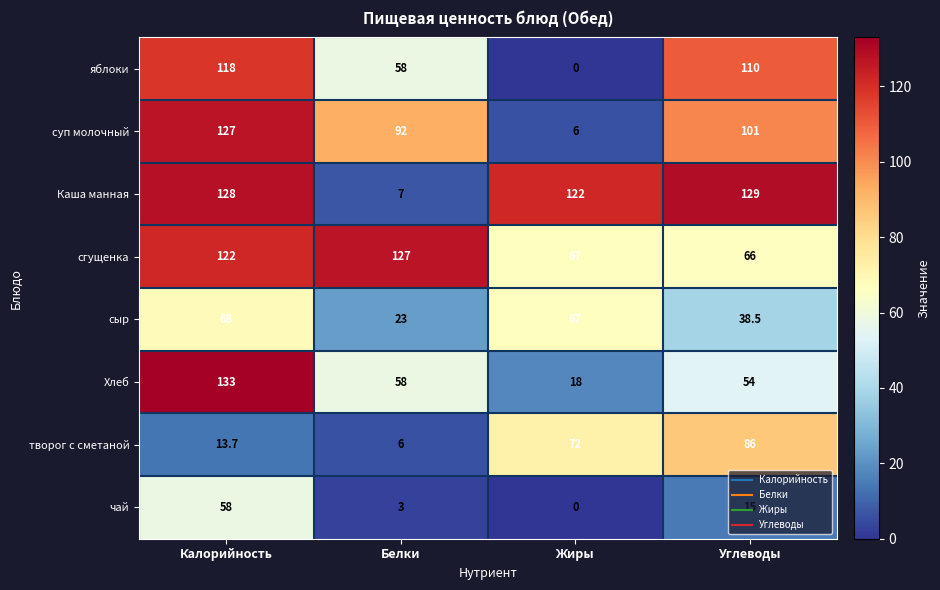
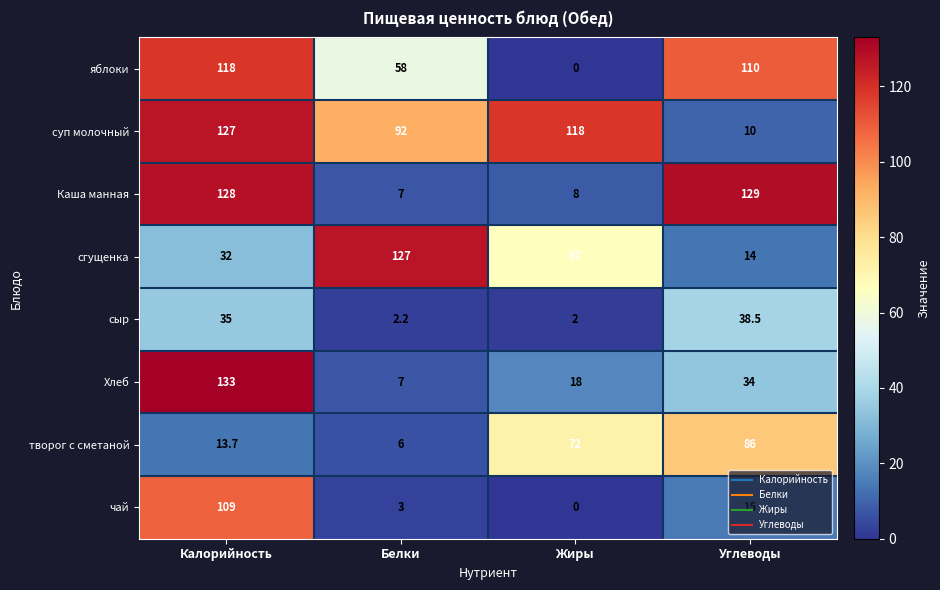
  {
    "яблоки": {
      "Калорийность": 118,
      "Белки": 58,
      "Жиры": 0,
      "Углеводы": 110
    },
    "суп молочный": {
      "Калорийность": 127,
      "Белки": 92,
-     "Жиры": 6,
-     "Углеводы": 101
+     "Жиры": 118,
+     "Углеводы": 10
    },
    "Каша манная": {
      "Калорийность": 128,
      "Белки": 7,
-     "Жиры": 122,
+     "Жиры": 8,
      "Углеводы": 129
    },
    "сгущенка": {
-     "Калорийность": 122,
+     "Калорийность": 32,
      "Белки": 127,
      "Жиры": 67,
-     "Углеводы": 66
+     "Углеводы": 14
    },
    "сыр": {
-     "Калорийность": 68,
-     "Белки": 23,
-     "Жиры": 67,
+     "Калорийность": 35,
+     "Белки": 2.2,
+     "Жиры": 2,
      "Углеводы": 38.5
    },
    "Хлеб": {
      "Калорийность": 133,
-     "Белки": 58,
+     "Белки": 7,
      "Жиры": 18,
-     "Углеводы": 54
+     "Углеводы": 34
    },
    "творог с сметаной": {
      "Калорийность": 13.7,
      "Белки": 6,
      "Жиры": 72,
      "Углеводы": 86
    },
    "чай": {
-     "Калорийность": 58,
+     "Калорийность": 109,
      "Белки": 3,
      "Жиры": 0
    }
  }
